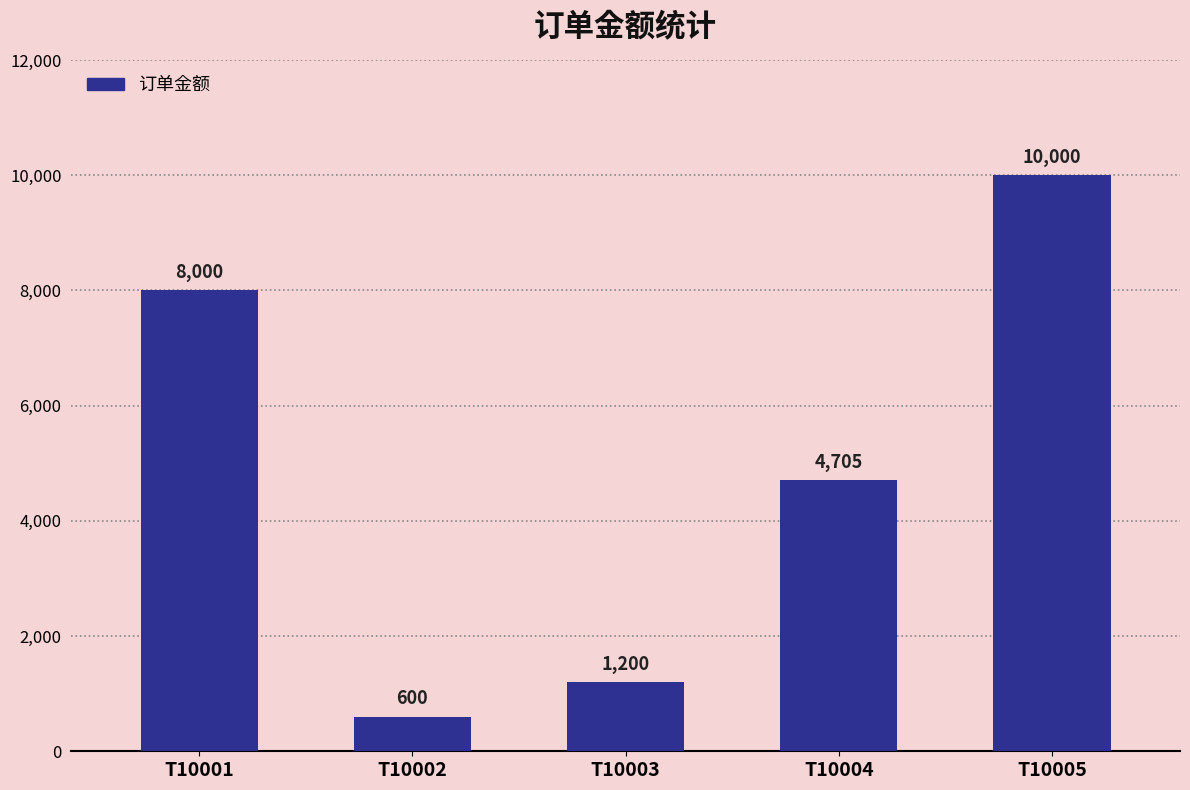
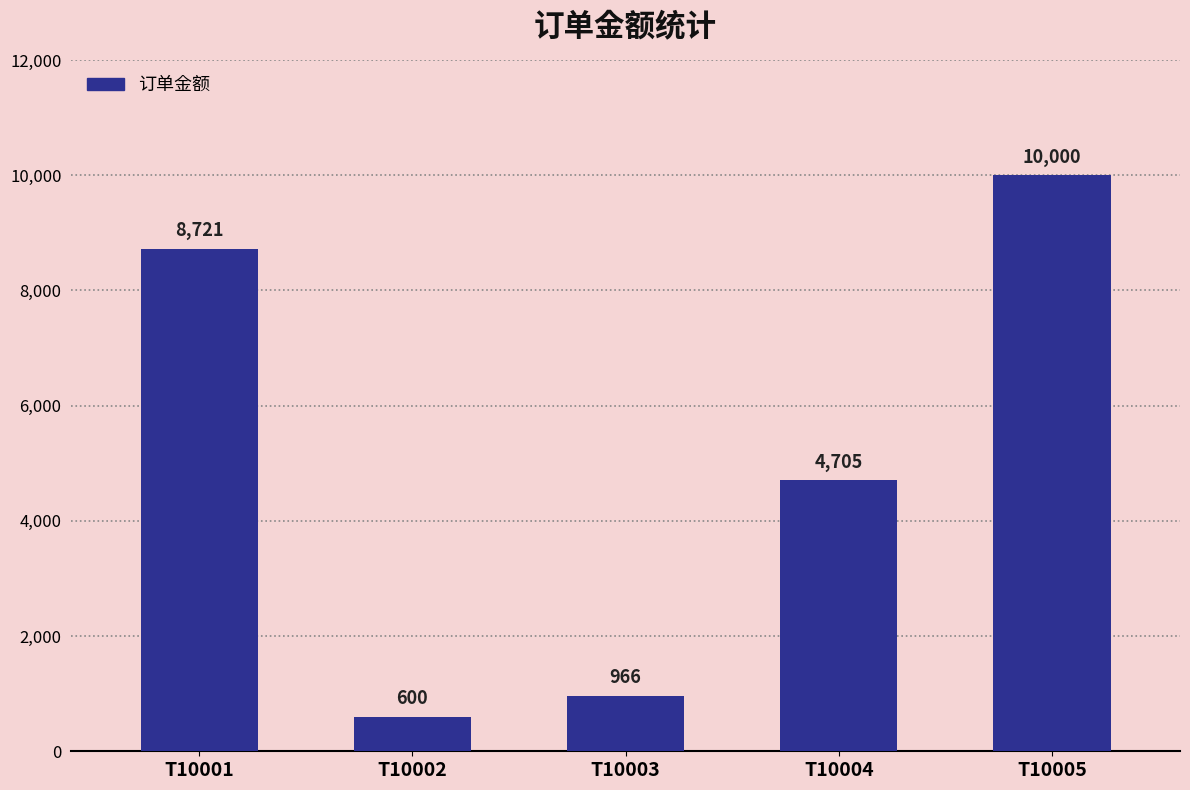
  {
-   "T10001": "8,000",
+   "T10001": "8,721",
    "T10002": "600",
-   "T10003": "1,200",
+   "T10003": "966",
    "T10004": "4,705",
    "T10005": "10,000"
  }
